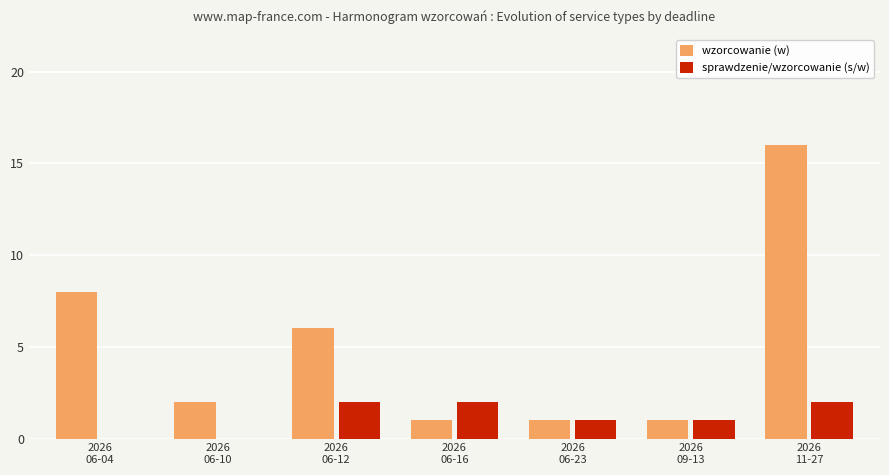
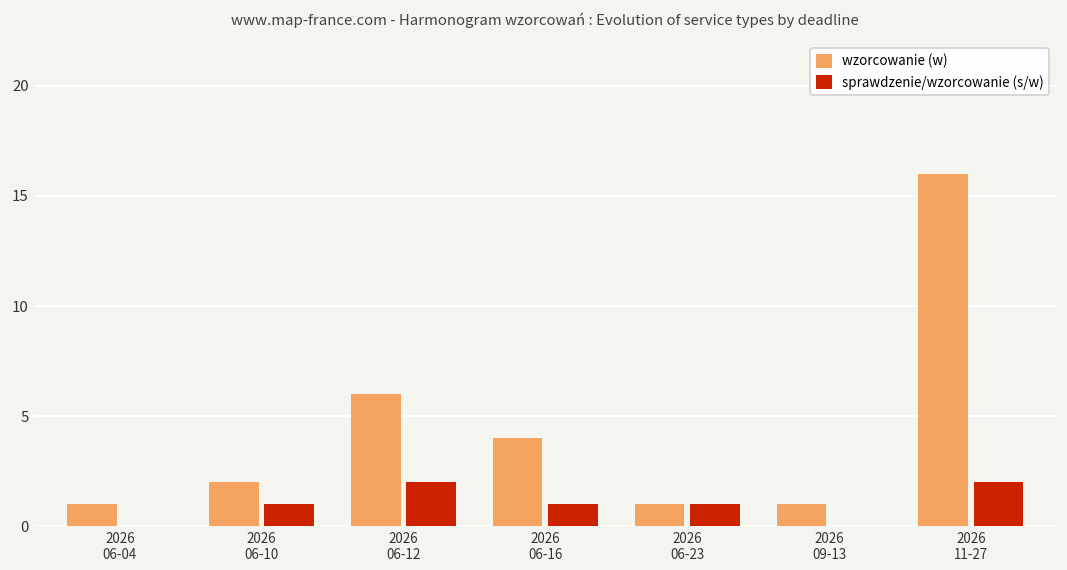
  {
    "wzorcowanie (w)": {
-     "2026 06-04": 8,
+     "2026 06-04": 1,
      "2026 06-10": 2,
      "2026 06-12": 6,
-     "2026 06-16": 1,
+     "2026 06-16": 4,
      "2026 06-23": 1,
      "2026 09-13": 1,
      "2026 11-27": 16
    },
    "sprawdzenie/wzorcowanie (s/w)": {
      "2026 06-04": 0,
-     "2026 06-10": 0,
+     "2026 06-10": 1,
      "2026 06-12": 2,
-     "2026 06-16": 2,
+     "2026 06-16": 1,
      "2026 06-23": 1,
-     "2026 09-13": 1,
+     "2026 09-13": 0,
      "2026 11-27": 2
    }
  }
